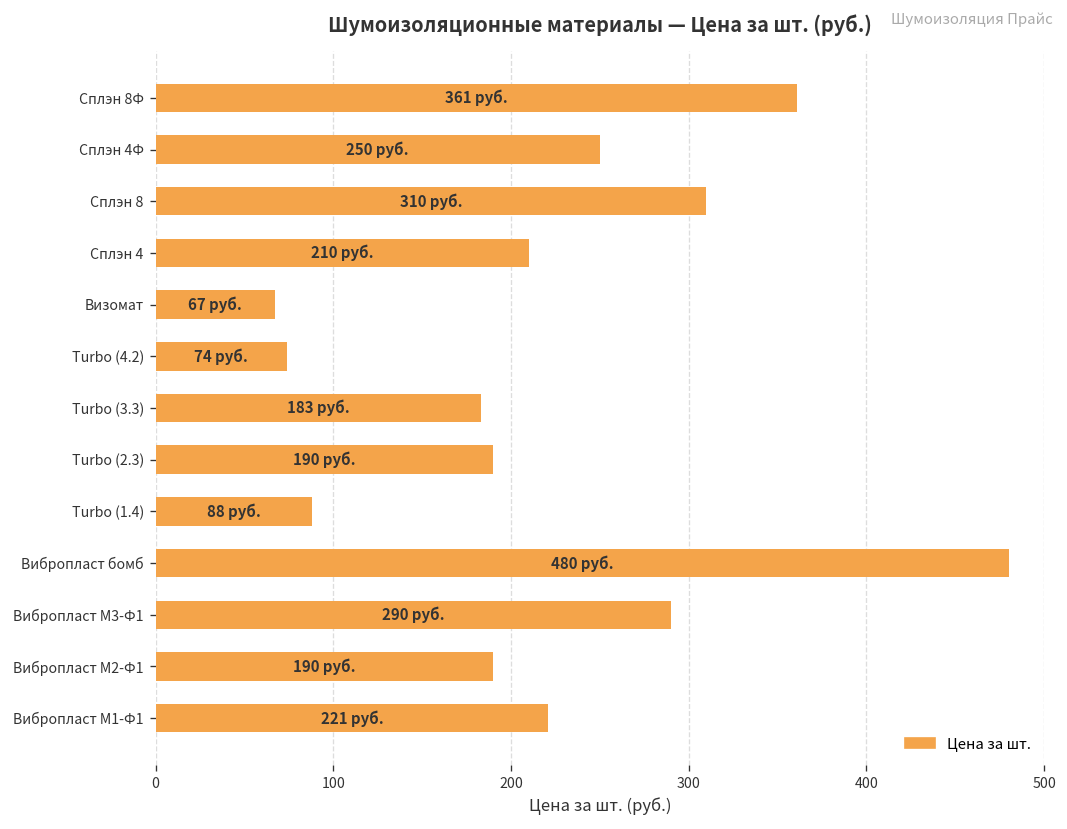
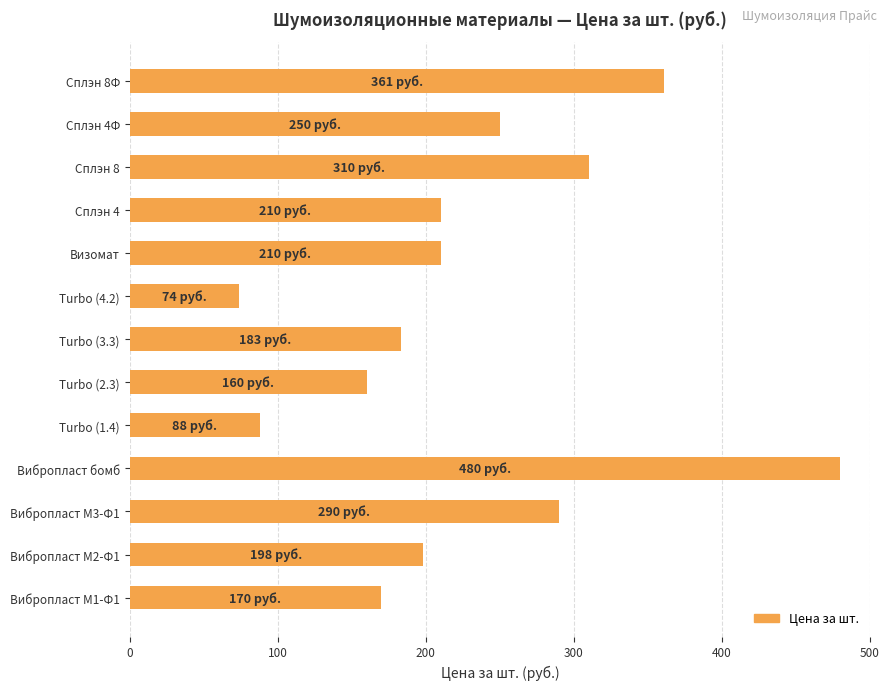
  {
    "Сплэн 8Ф": 361,
    "Сплэн 4Ф": 250,
    "Сплэн 8": 310,
    "Сплэн 4": 210,
-   "Визомат": 67,
+   "Визомат": 210,
    "Turbo (4.2)": 74,
    "Turbo (3.3)": 183,
-   "Turbo (2.3)": 190,
+   "Turbo (2.3)": 160,
    "Turbo (1.4)": 88,
    "Вибропласт бомб": 480,
    "Вибропласт М3-Ф1": 290,
-   "Вибропласт М2-Ф1": 190,
-   "Вибропласт М1-Ф1": 221
+   "Вибропласт М2-Ф1": 198,
+   "Вибропласт М1-Ф1": 170
  }
